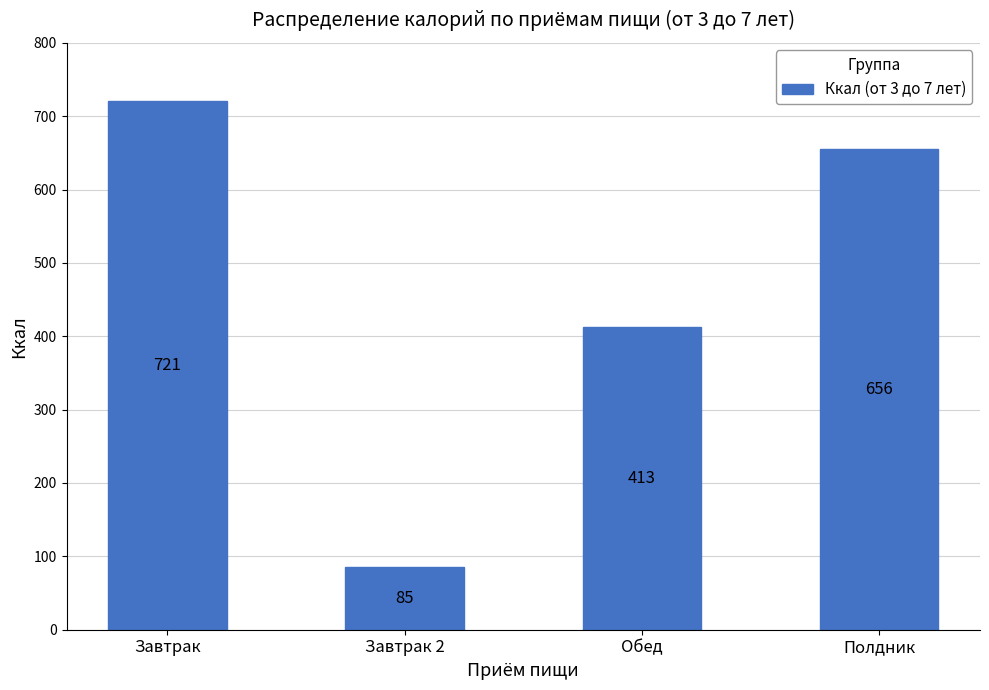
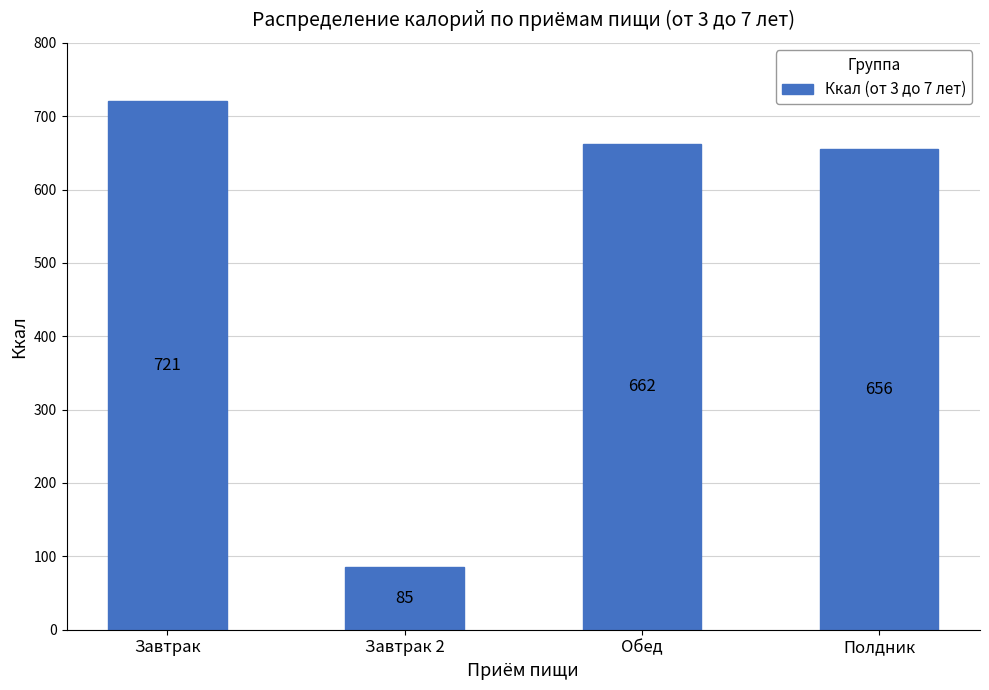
  {
    "Завтрак": 721,
    "Завтрак 2": 85,
-   "Обед": 413,
+   "Обед": 662,
    "Полдник": 656
  }
